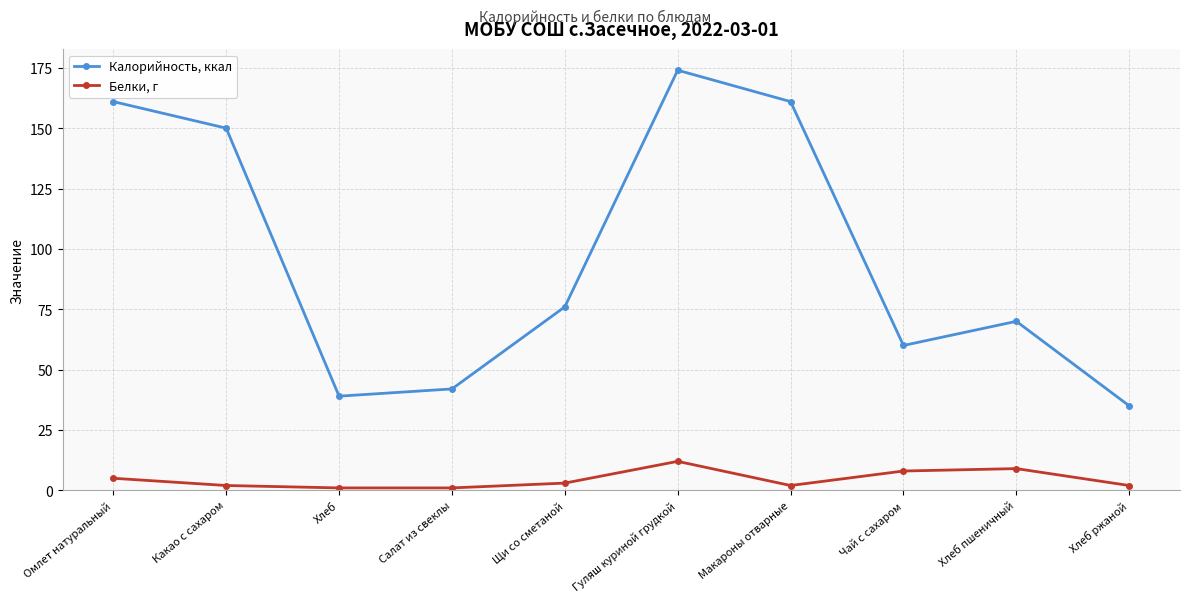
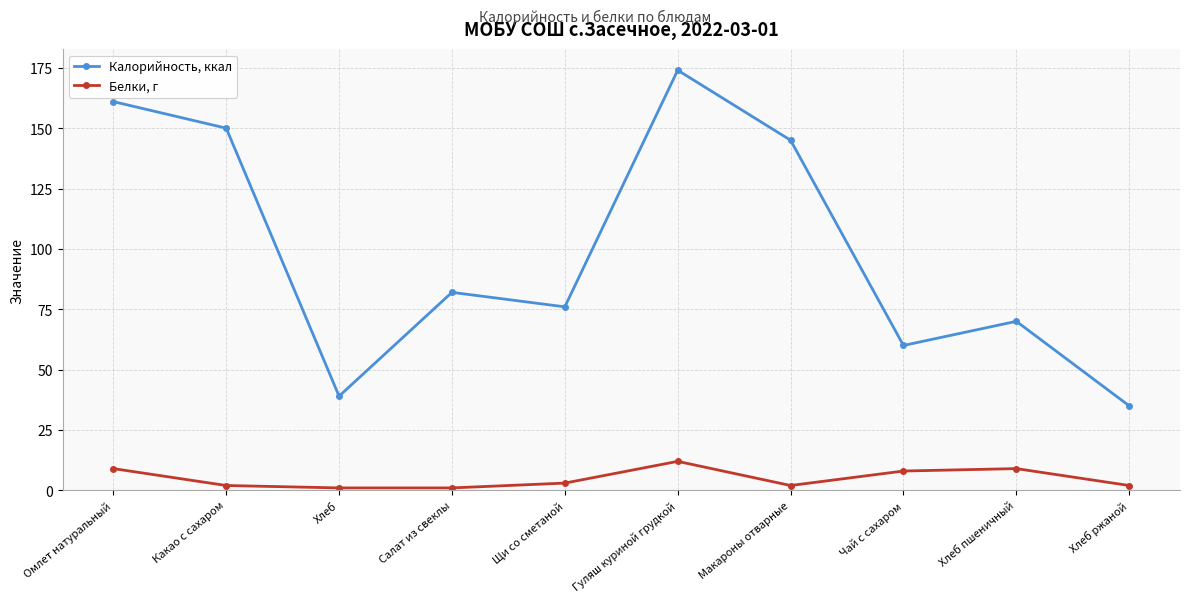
  {
    "Калорийность, ккал": {
      "Омлет натуральный": 161,
      "Какао с сахаром": 150,
      "Хлеб": 39,
-     "Салат из свеклы": 42,
+     "Салат из свеклы": 82,
      "Щи со сметаной": 76,
      "Гуляш куриной грудкой": 174,
-     "Макароны отварные": 161,
+     "Макароны отварные": 145,
      "Чай с сахаром": 60,
      "Хлеб пшеничный": 70,
      "Хлеб ржаной": 35
    },
    "Белки, г": {
-     "Омлет натуральный": 5,
+     "Омлет натуральный": 9,
      "Какао с сахаром": 2,
      "Хлеб": 1,
      "Салат из свеклы": 1,
      "Щи со сметаной": 3,
      "Гуляш куриной грудкой": 12,
      "Макароны отварные": 2,
      "Чай с сахаром": 8,
      "Хлеб пшеничный": 9,
      "Хлеб ржаной": 2
    }
  }
